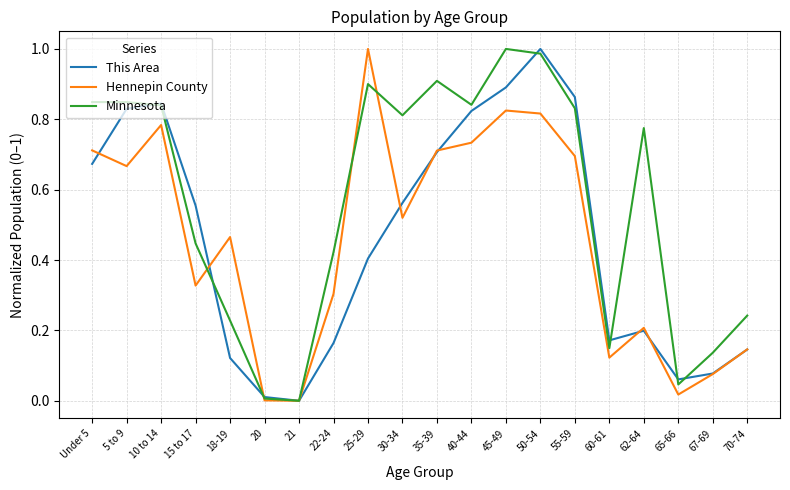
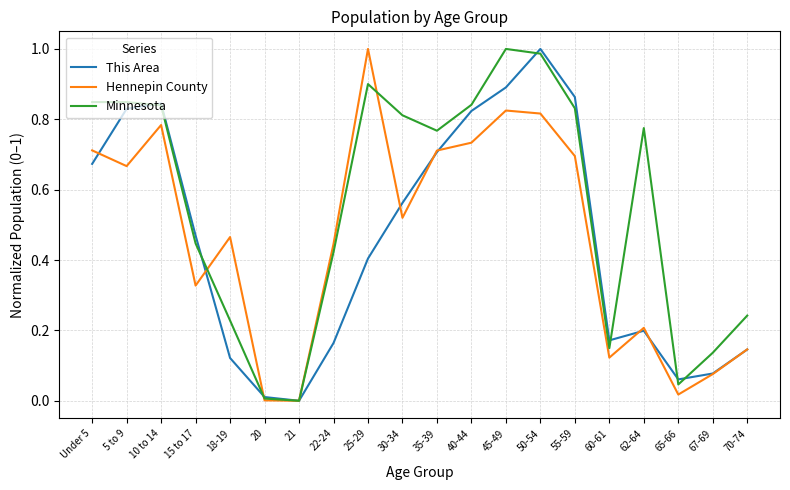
  {
    "This Area": {
      "Under 5": 0.67,
-     "15 to 17": 0.55,
+     "15 to 17": 0.47,
      "18-19": 0.12,
      "22-24": 0.16,
      "25-29": 0.40,
      "30-34": 0.56,
      "40-44": 0.82,
      "45-49": 0.89,
      "50-54": 1.00,
      "55-59": 0.86,
      "60-61": 0.17,
      "62-64": 0.20,
      "65-66": 0.06
    },
    "Hennepin County": {
      "Under 5": 0.71,
      "5 to 9": 0.67,
      "10 to 14": 0.78,
      "15 to 17": 0.33,
      "18-19": 0.47,
-     "22-24": 0.30,
+     "22-24": 0.45,
      "25-29": 1.00,
      "30-34": 0.52,
      "40-44": 0.73,
      "45-49": 0.82,
      "50-54": 0.82,
      "55-59": 0.70,
      "60-61": 0.12,
      "62-64": 0.21,
      "65-66": 0.02
    },
    "Minnesota": {
      "15 to 17": 0.45,
      "18-19": 0.23,
      "22-24": 0.42,
      "25-29": 0.90,
      "30-34": 0.81,
-     "35-39": 0.91,
+     "35-39": 0.77,
      "40-44": 0.84,
      "45-49": 1.00,
      "50-54": 0.99,
      "55-59": 0.83,
      "60-61": 0.15,
      "62-64": 0.78,
      "65-66": 0.05,
      "67-69": 0.14,
      "70-74": 0.24
    }
  }
